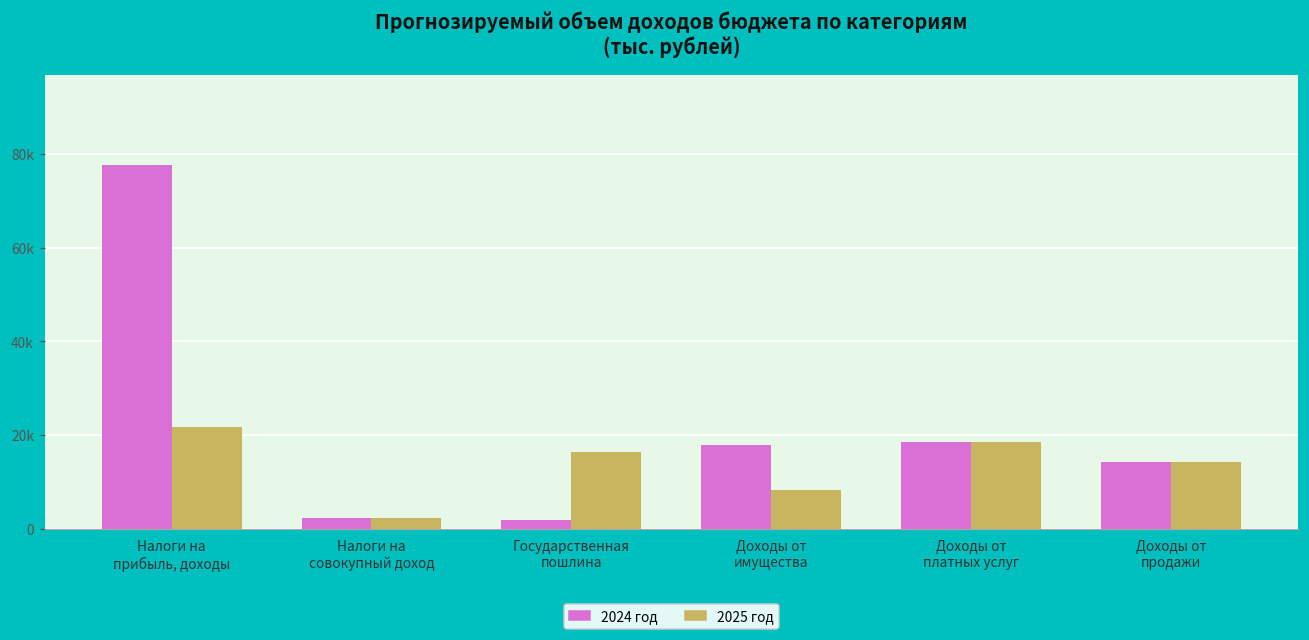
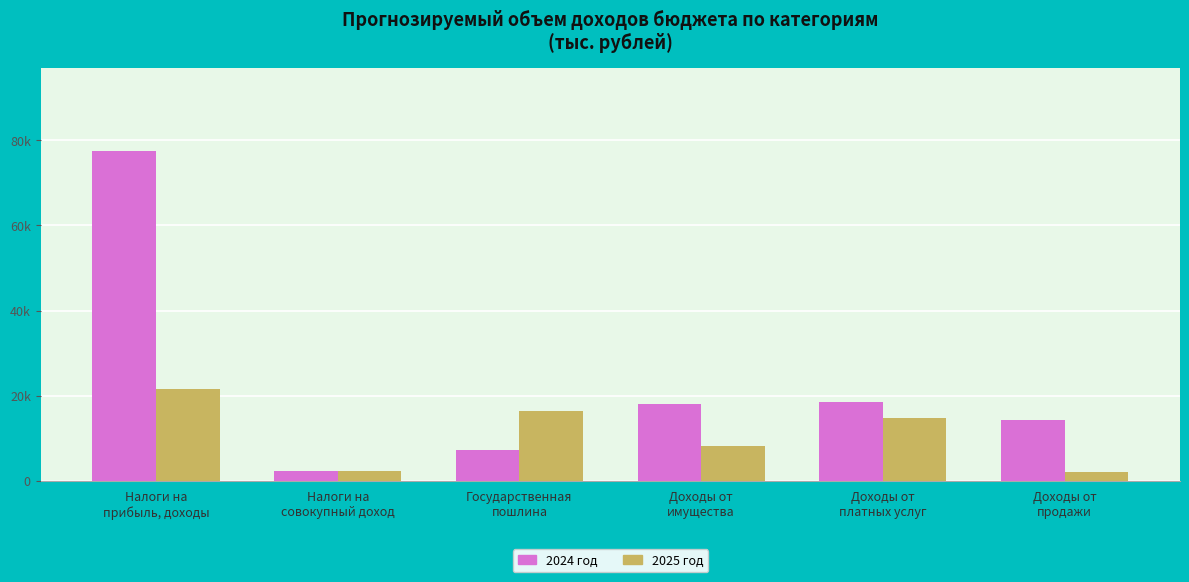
  {
    "2024 год": {
      "Налоги на прибыль, доходы": 78000,
      "Налоги на совокупный доход": 2000,
-     "Государственная пошлина": 2000,
+     "Государственная пошлина": 7000,
      "Доходы от имущества": 18000,
      "Доходы от платных услуг": 19000,
      "Доходы от продажи": 14000
    },
    "2025 год": {
      "Налоги на прибыль, доходы": 22000,
      "Налоги на совокупный доход": 2000,
      "Государственная пошлина": 16000,
      "Доходы от имущества": 8000,
-     "Доходы от платных услуг": 19000,
-     "Доходы от продажи": 14000
+     "Доходы от платных услуг": 15000,
+     "Доходы от продажи": 2000
    }
  }
